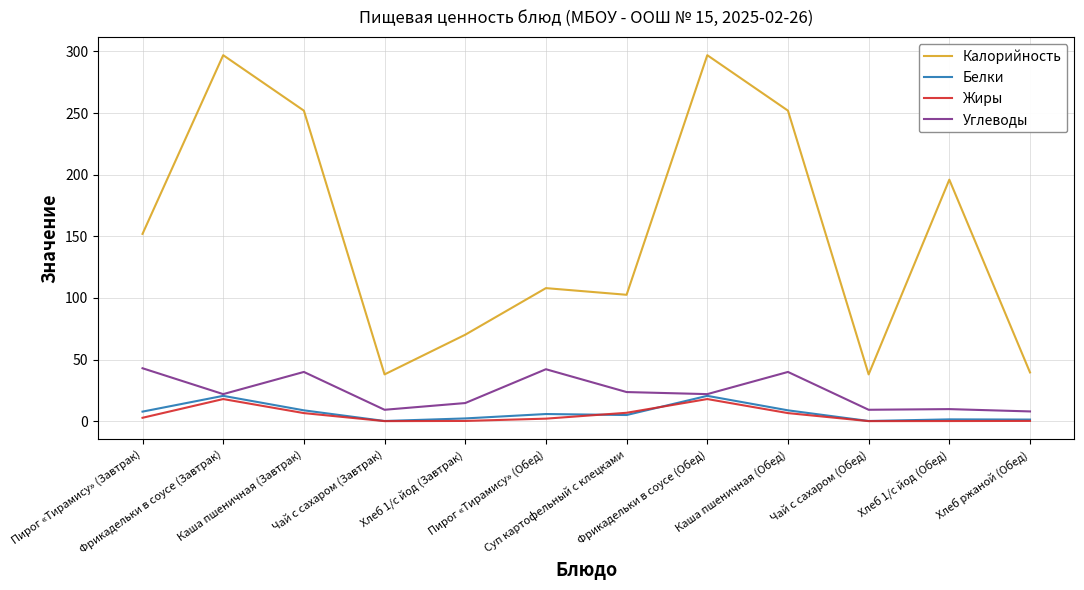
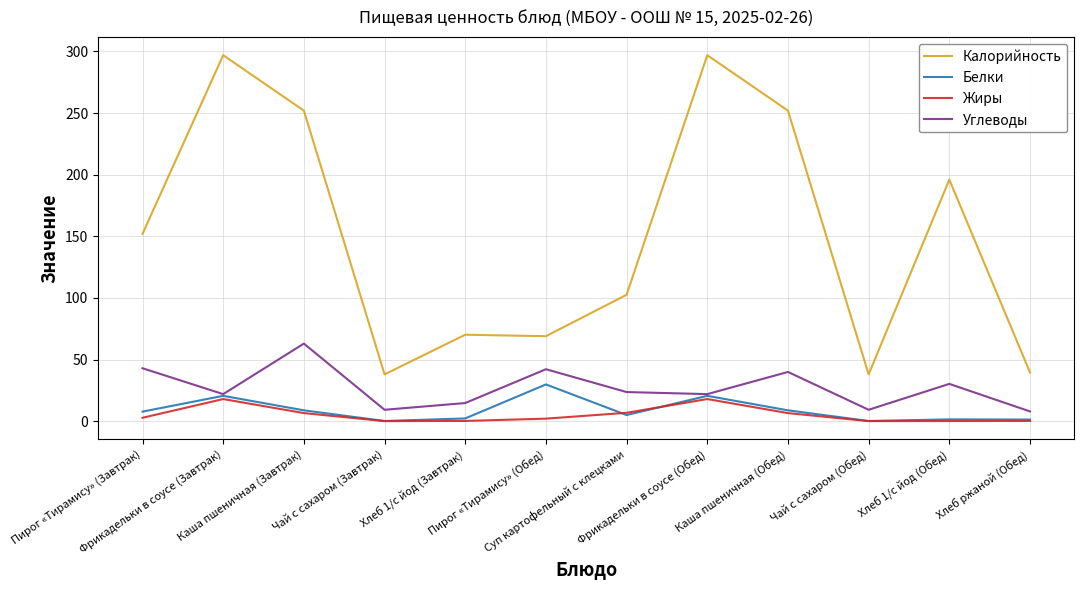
  {
    "Калорийность": {
      "Пирог «Тирамису» (Завтрак)": 152,
      "Фрикадельки в соусе (Завтрак)": 297,
      "Каша пшеничная (Завтрак)": 252,
      "Чай с сахаром (Завтрак)": 38,
      "Хлеб 1/с йод (Завтрак)": 70,
-     "Пирог «Тирамису» (Обед)": 108,
+     "Пирог «Тирамису» (Обед)": 69,
      "Суп картофельный с клецками": 103,
      "Фрикадельки в соусе (Обед)": 297,
      "Каша пшеничная (Обед)": 252,
      "Чай с сахаром (Обед)": 38,
      "Хлеб 1/с йод (Обед)": 196,
      "Хлеб ржаной (Обед)": 40
    },
    "Белки": {
      "Пирог «Тирамису» (Завтрак)": 8,
      "Каша пшеничная (Завтрак)": 9,
-     "Пирог «Тирамису» (Обед)": 6,
+     "Пирог «Тирамису» (Обед)": 30,
      "Каша пшеничная (Обед)": 9
    },
    "Жиры": {
      "Пирог «Тирамису» (Завтрак)": 3,
      "Фрикадельки в соусе (Завтрак)": 18,
      "Каша пшеничная (Завтрак)": 7,
      "Пирог «Тирамису» (Обед)": 2,
      "Фрикадельки в соусе (Обед)": 18,
      "Каша пшеничная (Обед)": 7
    },
    "Углеводы": {
      "Пирог «Тирамису» (Завтрак)": 43,
-     "Каша пшеничная (Завтрак)": 40,
+     "Каша пшеничная (Завтрак)": 63,
      "Чай с сахаром (Завтрак)": 9,
      "Хлеб 1/с йод (Завтрак)": 15,
      "Пирог «Тирамису» (Обед)": 42,
      "Суп картофельный с клецками": 24,
      "Каша пшеничная (Обед)": 40,
      "Чай с сахаром (Обед)": 9,
-     "Хлеб 1/с йод (Обед)": 10,
+     "Хлеб 1/с йод (Обед)": 30,
      "Хлеб ржаной (Обед)": 8
    }
  }
